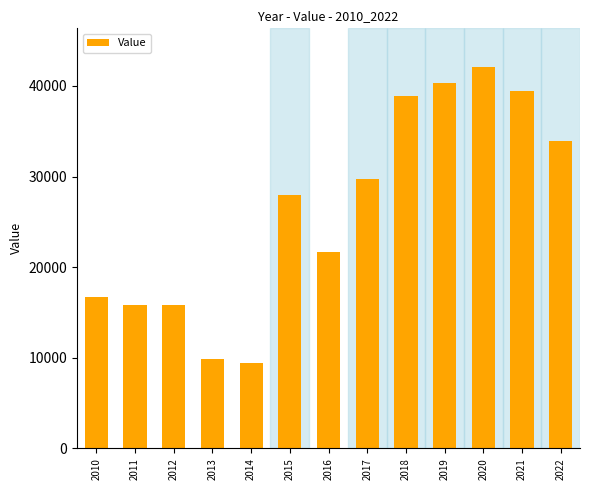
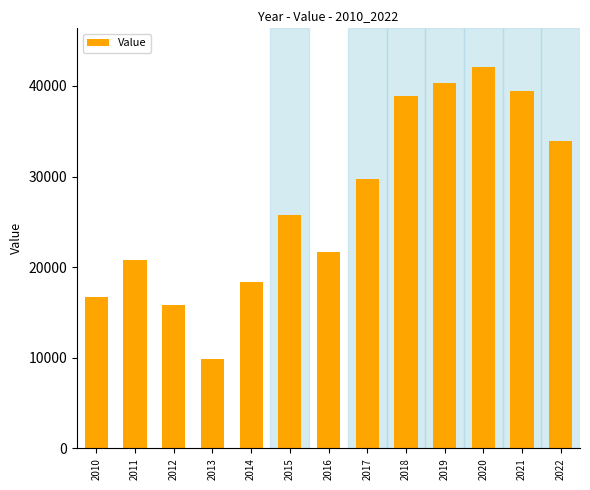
  {
    "2010": 17000,
-   "2011": 16000,
+   "2011": 21000,
    "2012": 16000,
    "2013": 10000,
-   "2014": 9000,
-   "2015": 28000,
+   "2014": 18000,
+   "2015": 26000,
    "2016": 22000,
    "2017": 30000,
    "2018": 39000,
    "2019": 40000,
    "2020": 42000,
    "2021": 39000,
    "2022": 34000
  }
